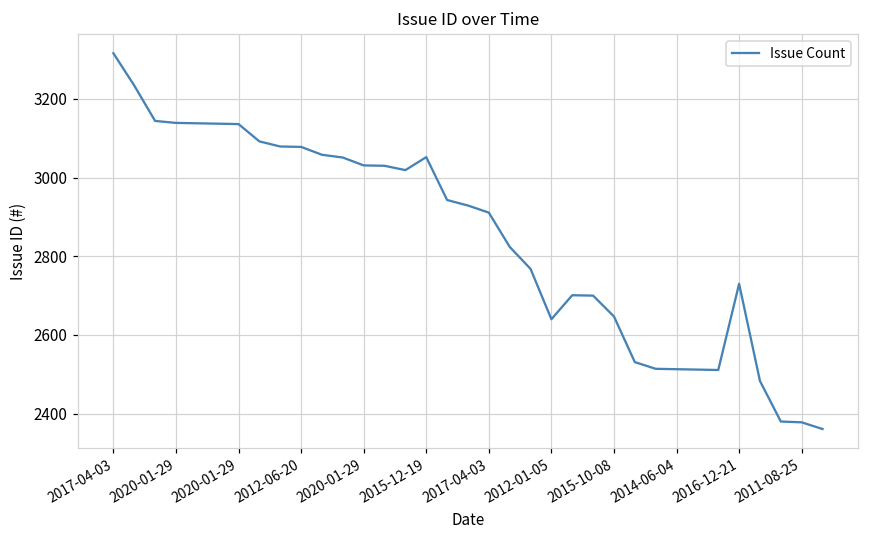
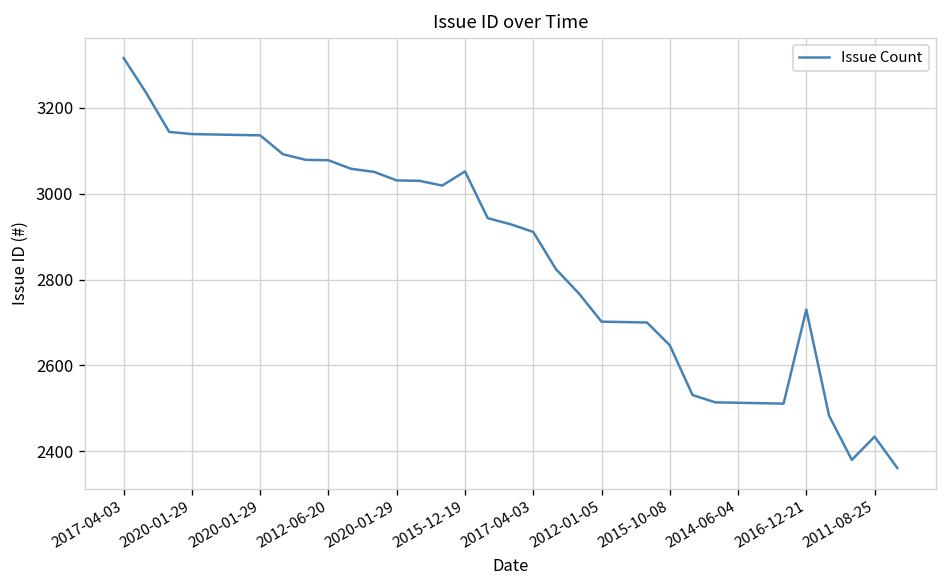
  {
    "2012-06-20": 3080,
    "2015-12-19": 3050,
-   "2012-01-05": 2640,
+   "2012-01-05": 2700,
    "2014-06-04": 2510,
    "2016-12-21": 2730,
-   "2011-08-25": 2380
+   "2011-08-25": 2430
  }
